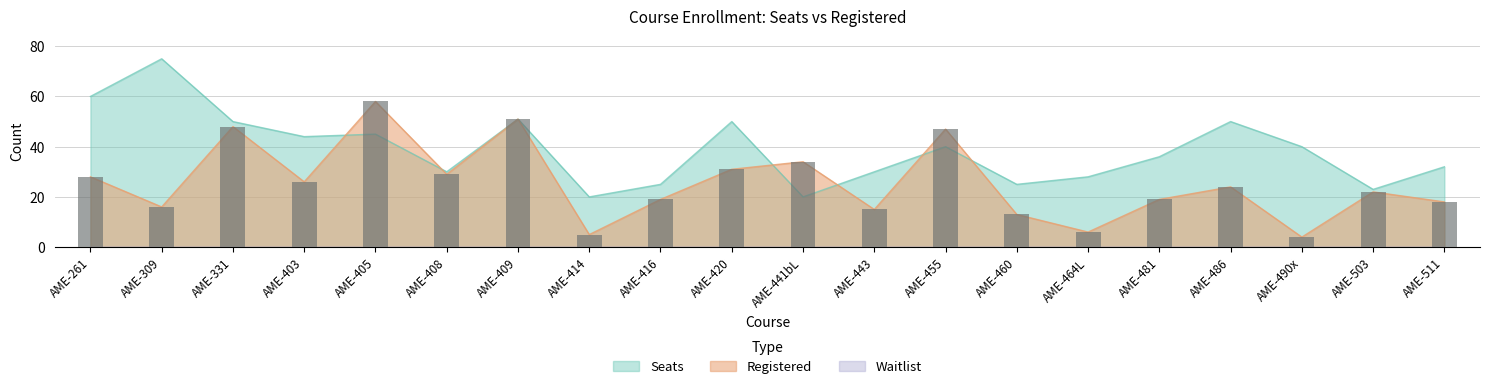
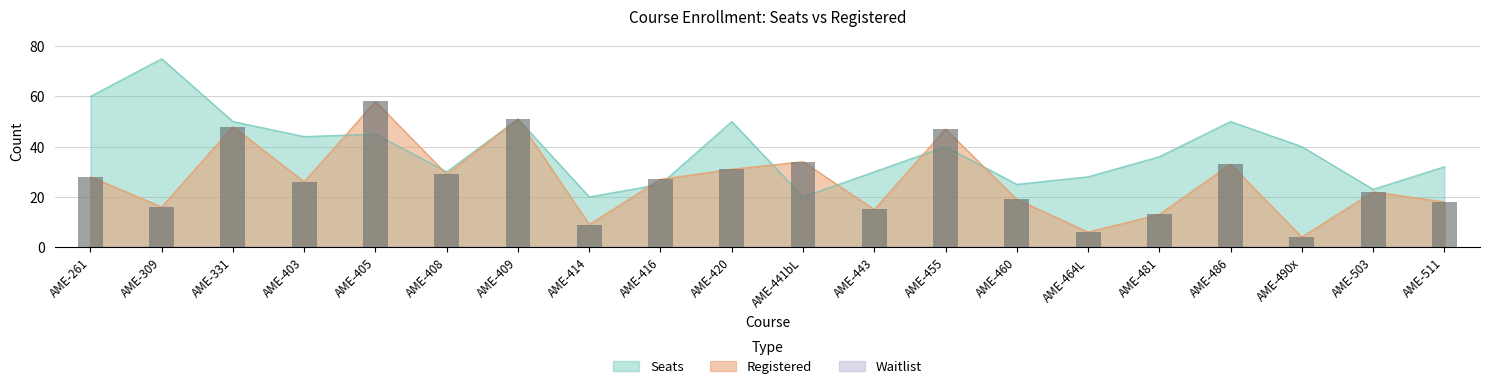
  {
    "Registered": {
      "AME-261": 28,
      "AME-309": 16,
      "AME-331": 48,
      "AME-403": 26,
      "AME-405": 58,
-     "AME-414": 5,
-     "AME-416": 19,
+     "AME-414": 9,
+     "AME-416": 27,
      "AME-420": 31,
      "AME-441bL": 34,
      "AME-443": 15,
      "AME-455": 47,
-     "AME-460": 13,
+     "AME-460": 19,
      "AME-464L": 6,
-     "AME-481": 19,
-     "AME-486": 24,
+     "AME-481": 13,
+     "AME-486": 33,
      "AME-490x": 4,
      "AME-511": 18
    }
  }
